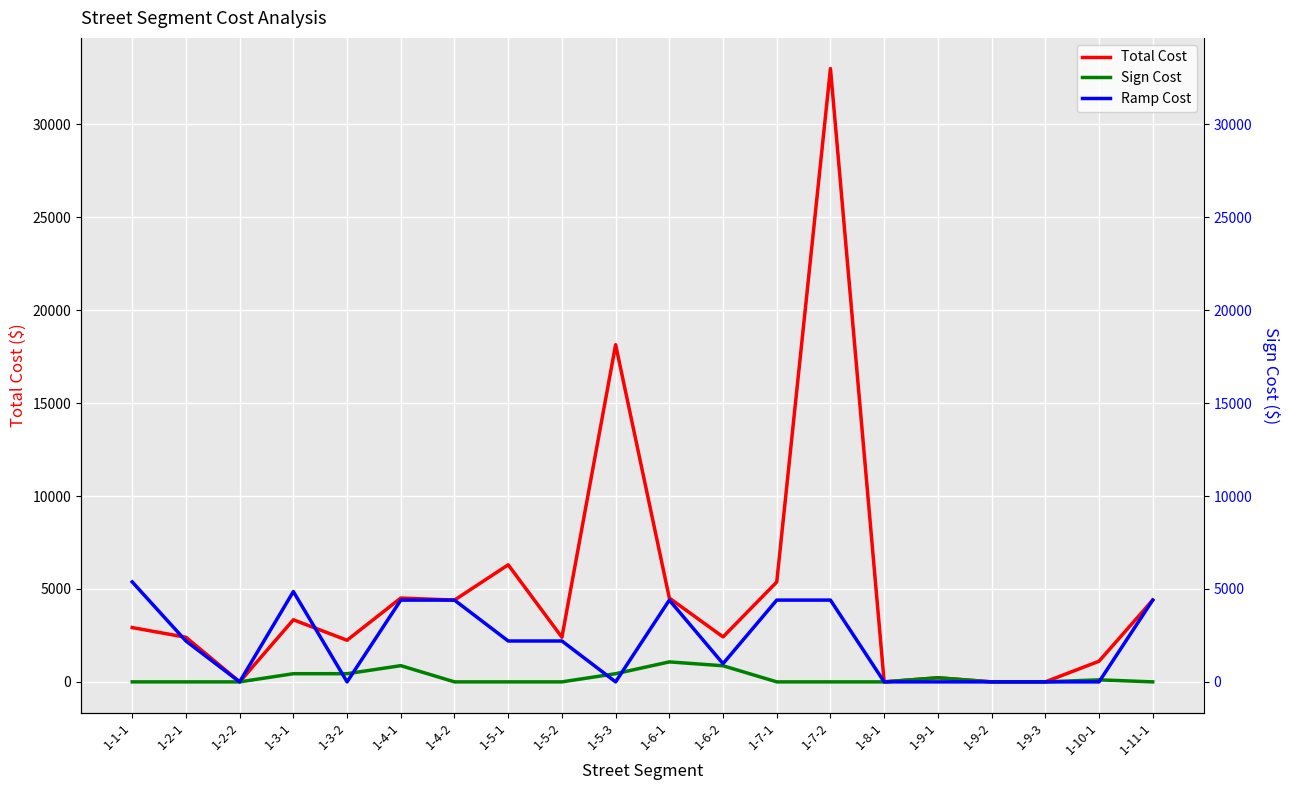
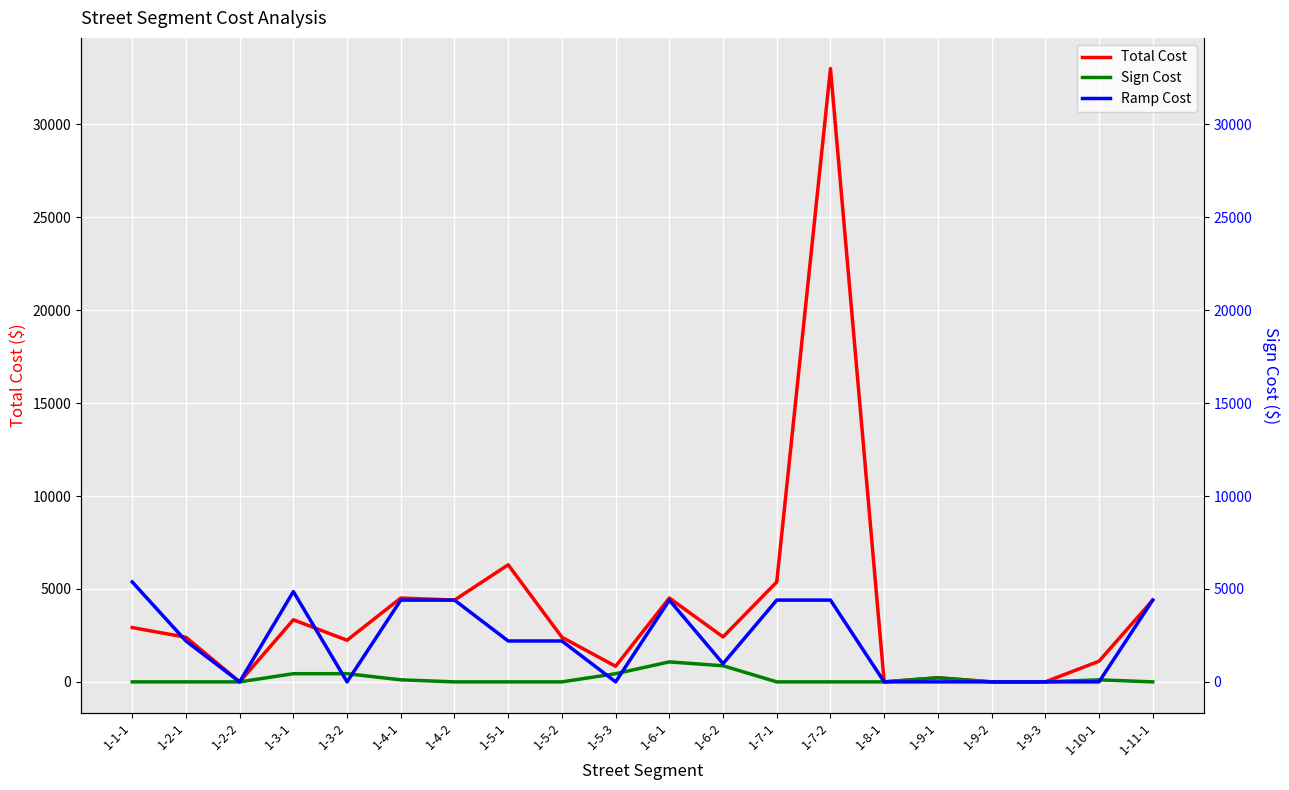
  {
    "Total Cost": {
      "1-1-1": 2900,
      "1-2-1": 2400,
      "1-3-1": 3300,
      "1-3-2": 2200,
      "1-5-1": 6300,
      "1-5-2": 2400,
-     "1-5-3": 18100,
+     "1-5-3": 800,
      "1-6-2": 2400,
      "1-7-1": 5400,
      "1-7-2": 33000,
      "1-10-1": 1100
    },
    "Sign Cost": {
      "1-1-1": 0,
      "1-2-1": 0,
      "1-3-1": 400,
      "1-3-2": 400,
-     "1-4-1": 900,
+     "1-4-1": 100,
      "1-4-2": 0,
      "1-5-1": 0,
      "1-5-2": 0,
      "1-5-3": 400,
      "1-6-1": 1100,
      "1-7-1": 0,
      "1-7-2": 0,
      "1-11-1": 0
    },
    "Ramp Cost": {
      "1-1-1": 5400,
      "1-2-1": 2200,
      "1-3-1": 4900,
      "1-3-2": 0,
      "1-5-1": 2200,
      "1-5-2": 2200,
      "1-5-3": 0,
      "1-7-1": 4400,
      "1-7-2": 4400,
      "1-9-1": 0
    }
  }
